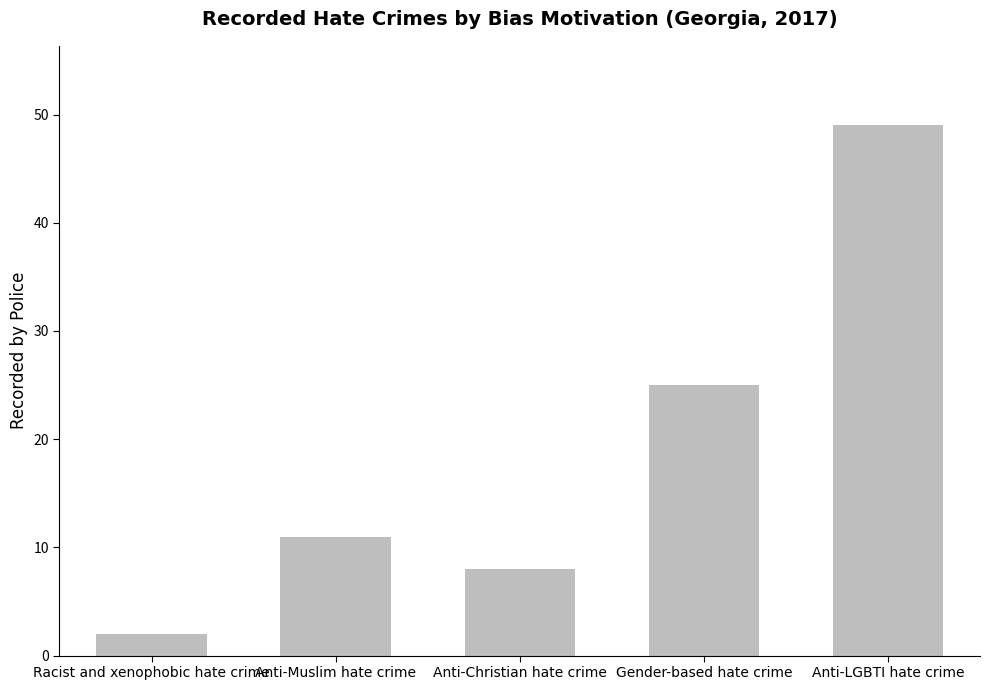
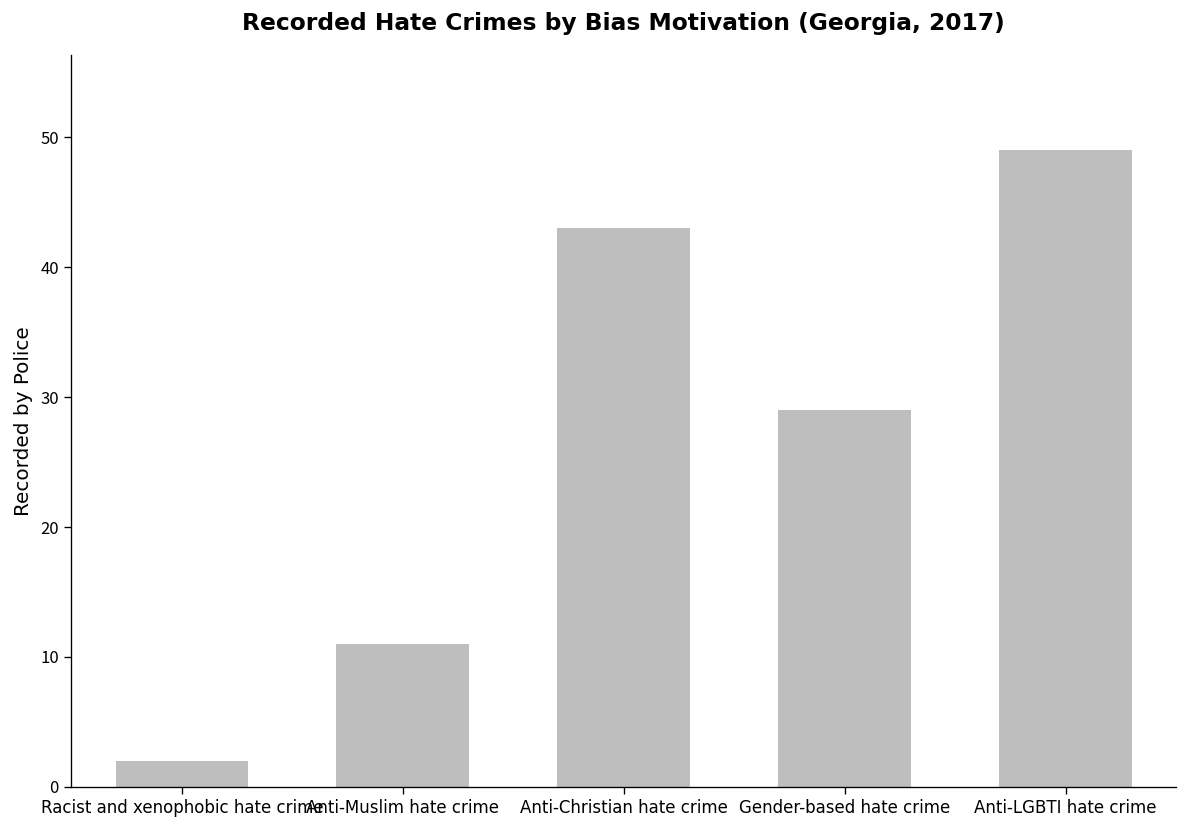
  {
    "Racist and xenophobic hate crime": 2,
    "Anti-Muslim hate crime": 11,
-   "Anti-Christian hate crime": 8,
-   "Gender-based hate crime": 25,
+   "Anti-Christian hate crime": 43,
+   "Gender-based hate crime": 29,
    "Anti-LGBTI hate crime": 49
  }
